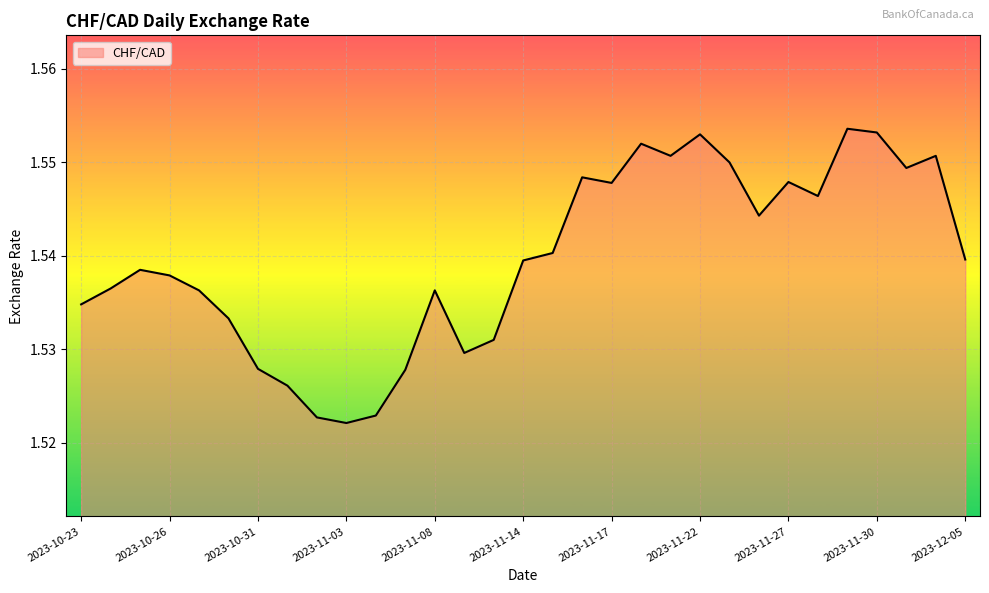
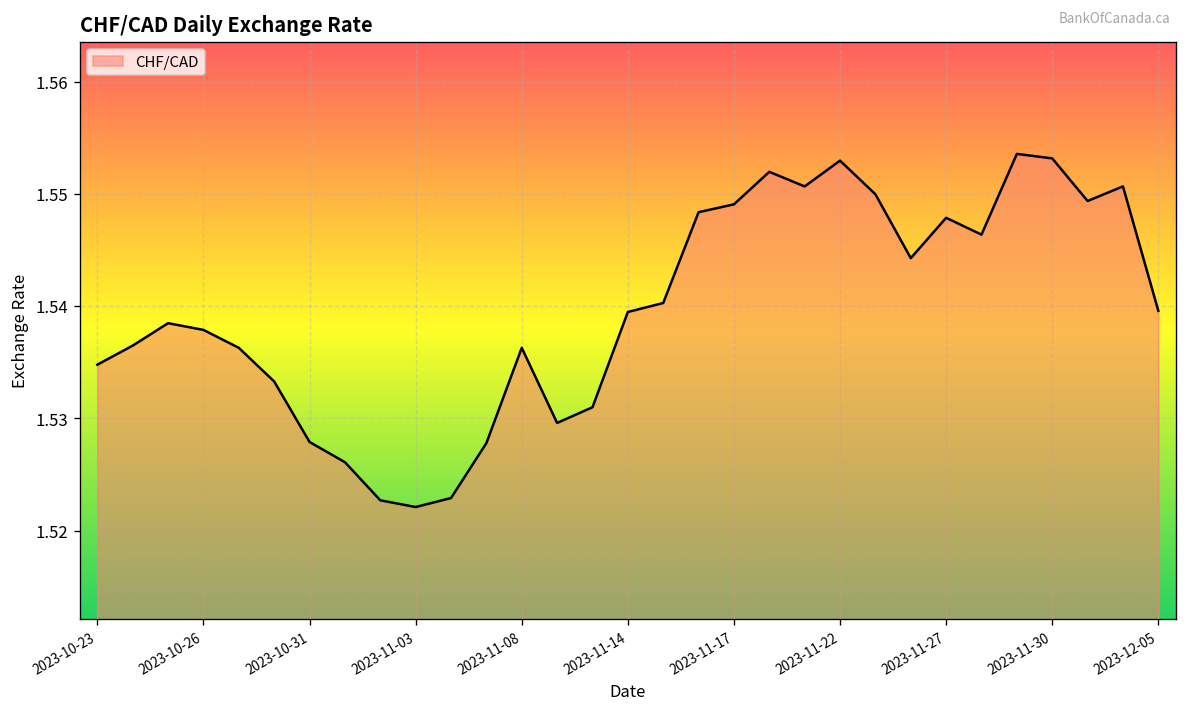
  {
    "2023-10-23": 1.535,
    "2023-10-26": 1.538,
    "2023-10-31": 1.528,
    "2023-11-03": 1.522,
    "2023-11-08": 1.536,
    "2023-11-14": 1.540,
-   "2023-11-17": 1.548,
+   "2023-11-17": 1.549,
    "2023-11-22": 1.553,
    "2023-11-27": 1.548,
    "2023-11-30": 1.553,
    "2023-12-05": 1.540
  }
